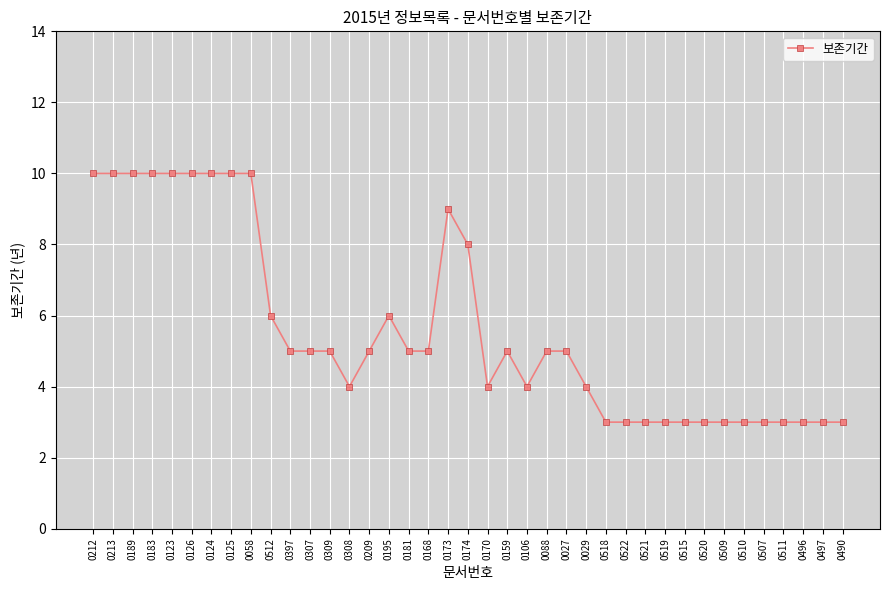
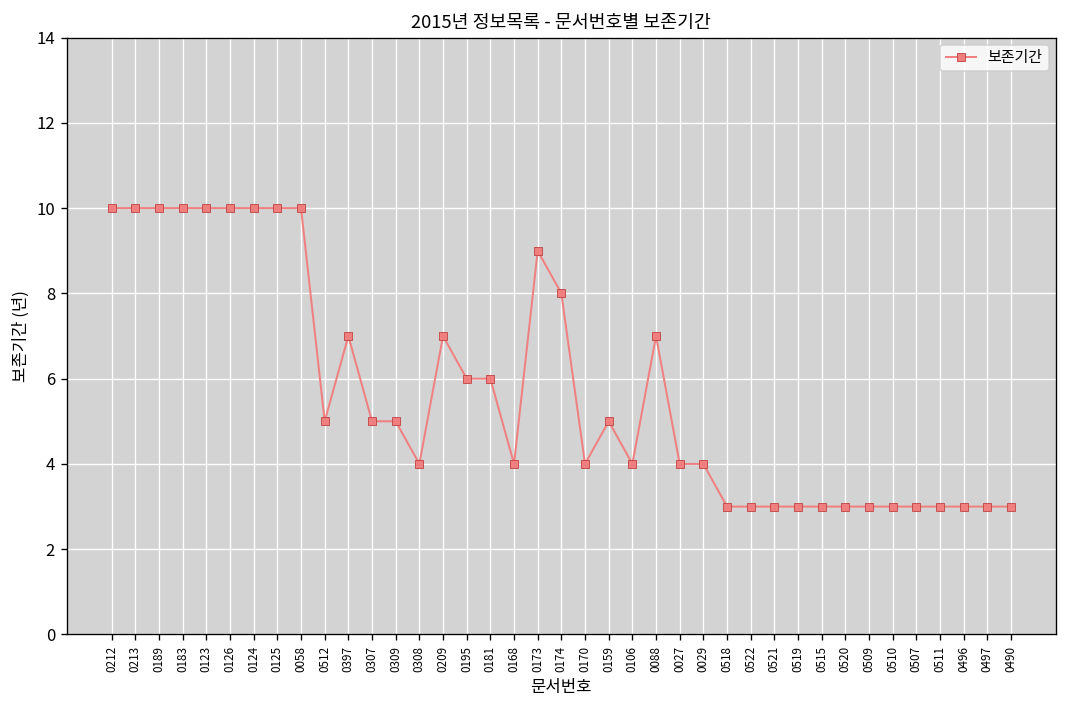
  {
    "0212": 10,
    "0213": 10,
    "0189": 10,
    "0183": 10,
    "0123": 10,
    "0126": 10,
    "0124": 10,
    "0125": 10,
    "0058": 10,
-   "0512": 6,
-   "0397": 5,
+   "0512": 5,
+   "0397": 7,
    "0307": 5,
    "0309": 5,
    "0308": 4,
-   "0209": 5,
+   "0209": 7,
    "0195": 6,
-   "0181": 5,
-   "0168": 5,
+   "0181": 6,
+   "0168": 4,
    "0173": 9,
    "0174": 8,
    "0170": 4,
    "0159": 5,
    "0106": 4,
-   "0088": 5,
-   "0027": 5,
+   "0088": 7,
+   "0027": 4,
    "0029": 4,
    "0518": 3,
    "0522": 3,
    "0521": 3,
    "0519": 3,
    "0515": 3,
    "0520": 3,
    "0509": 3,
    "0510": 3,
    "0507": 3,
    "0511": 3,
    "0496": 3,
    "0497": 3,
    "0490": 3
  }
